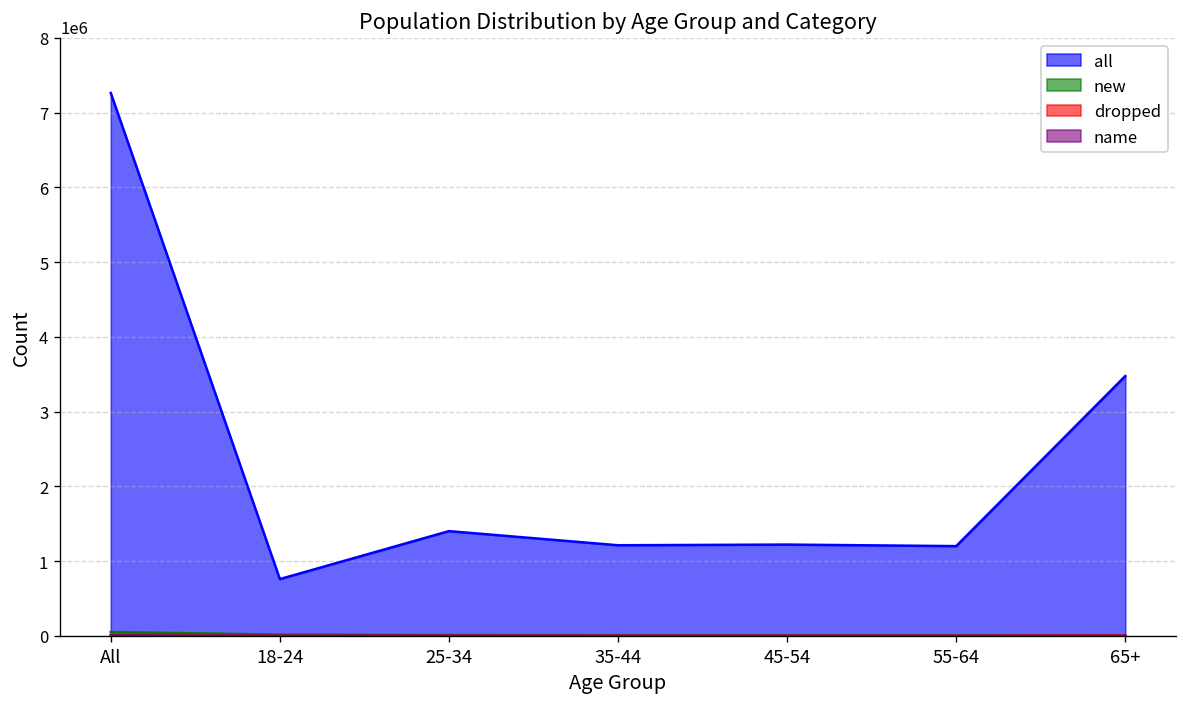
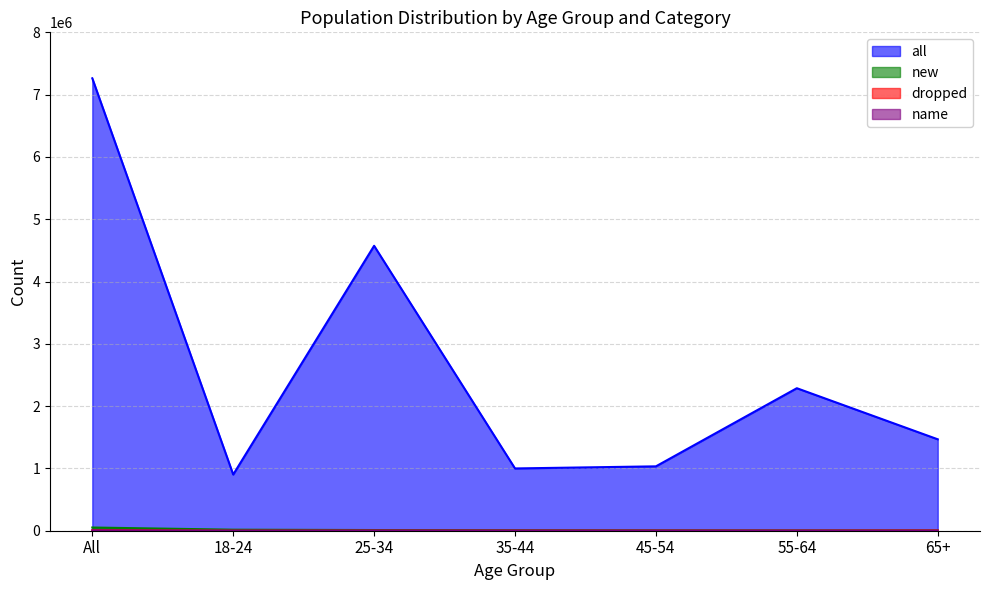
  {
    "all": {
      "All": 7300000,
-     "18-24": 800000,
-     "25-34": 1400000,
-     "35-44": 1200000,
-     "45-54": 1200000,
-     "55-64": 1200000,
-     "65+": 3500000
+     "18-24": 900000,
+     "25-34": 4600000,
+     "35-44": 1000000,
+     "45-54": 1000000,
+     "55-64": 2300000,
+     "65+": 1500000
    },
    "new": {
      "All": 100000
    }
  }
